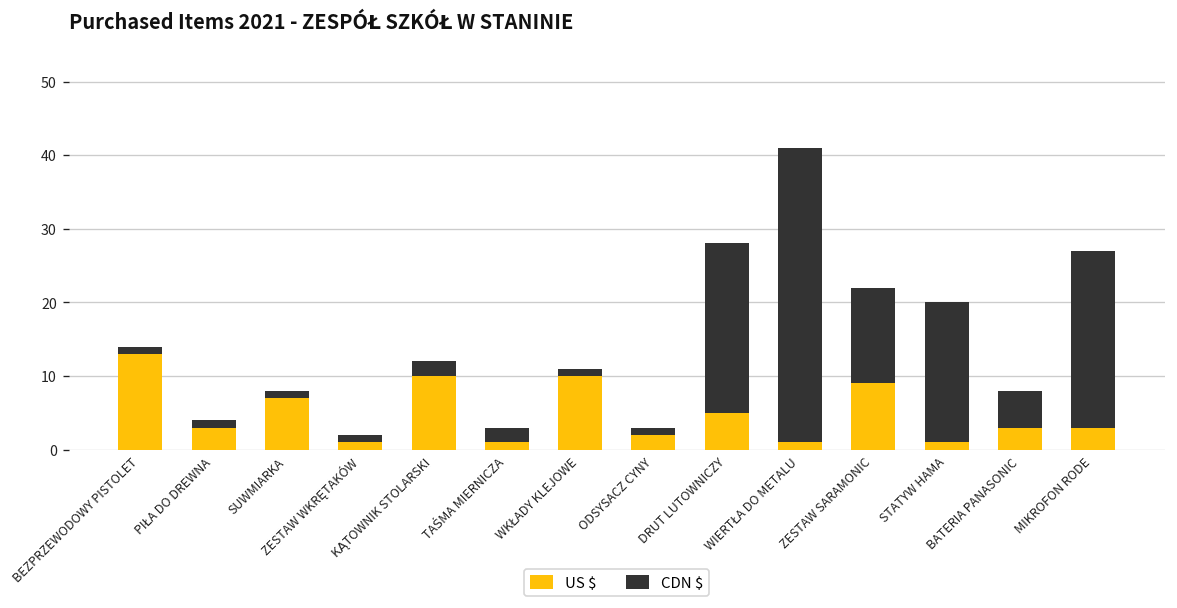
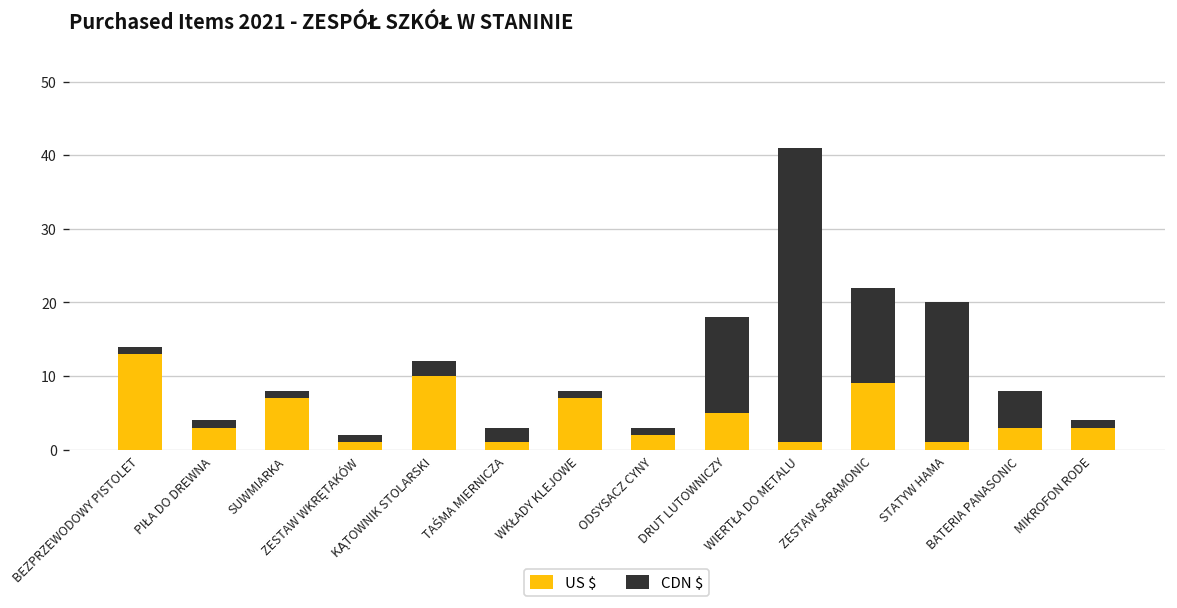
  {
    "US $": {
      "BEZPRZEWODOWY PISTOLET": 13,
      "PIŁA DO DREWNA": 3,
      "SUWMIARKA": 7,
      "ZESTAW WKRĘTAKÓW": 1,
      "KĄTOWNIK STOLARSKI": 10,
      "TAŚMA MIERNICZA": 1,
-     "WKŁADY KLEJOWE": 10,
+     "WKŁADY KLEJOWE": 7,
      "ODSYSACZ CYNY": 2,
      "DRUT LUTOWNICZY": 5,
      "WIERTŁA DO METALU": 1,
      "ZESTAW SARAMONIC": 9,
      "STATYW HAMA": 1,
      "BATERIA PANASONIC": 3,
      "MIKROFON RODE": 3
    },
    "CDN $": {
      "BEZPRZEWODOWY PISTOLET": 1,
      "PIŁA DO DREWNA": 1,
      "SUWMIARKA": 1,
      "ZESTAW WKRĘTAKÓW": 1,
      "KĄTOWNIK STOLARSKI": 2,
      "TAŚMA MIERNICZA": 2,
      "WKŁADY KLEJOWE": 1,
      "ODSYSACZ CYNY": 1,
-     "DRUT LUTOWNICZY": 23,
+     "DRUT LUTOWNICZY": 13,
      "WIERTŁA DO METALU": 40,
      "ZESTAW SARAMONIC": 13,
      "STATYW HAMA": 19,
      "BATERIA PANASONIC": 5,
-     "MIKROFON RODE": 24
+     "MIKROFON RODE": 1
    }
  }
